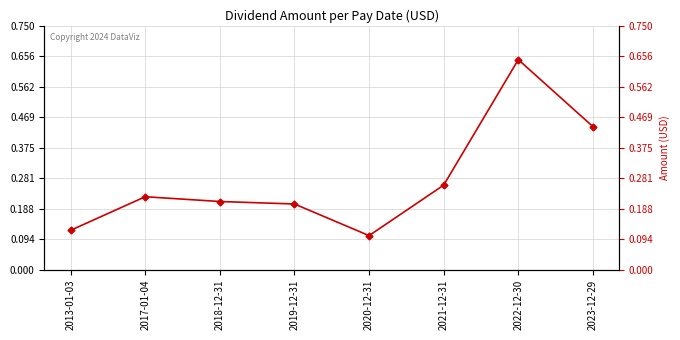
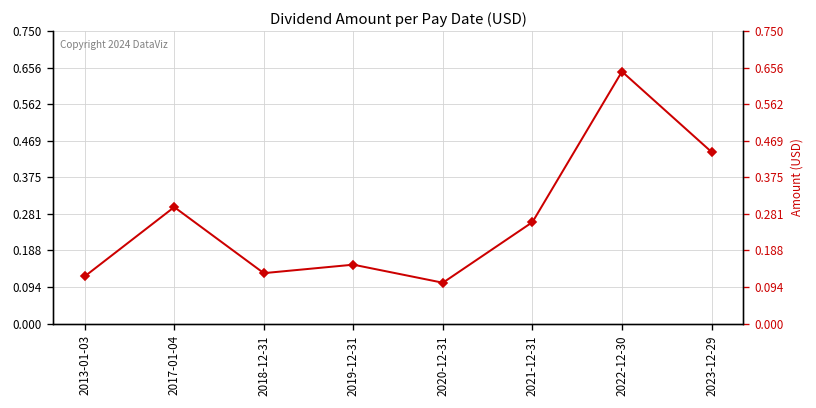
  {
    "2013-01-03": 0.12,
-   "2017-01-04": 0.22,
-   "2018-12-31": 0.21,
-   "2019-12-31": 0.20,
+   "2017-01-04": 0.30,
+   "2018-12-31": 0.13,
+   "2019-12-31": 0.15,
    "2020-12-31": 0.10,
    "2021-12-31": 0.26,
    "2022-12-30": 0.65,
    "2023-12-29": 0.44
  }
